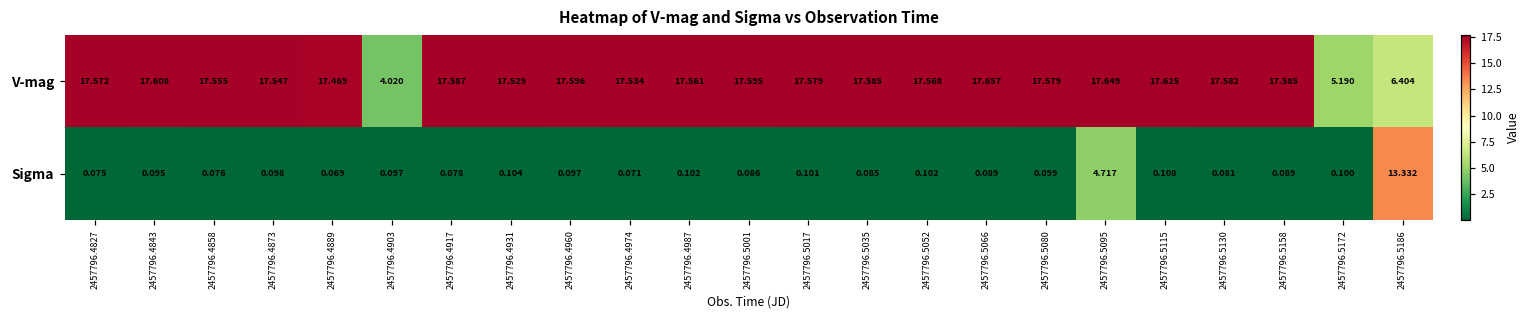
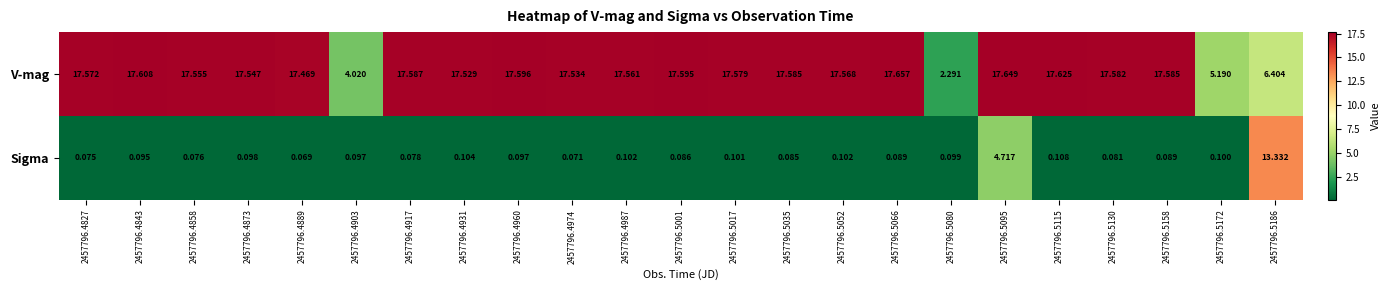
  {
    "V-mag": {
      "2457796.4827": 17.572,
      "2457796.4843": 17.608,
      "2457796.4858": 17.555,
      "2457796.4873": 17.547,
      "2457796.4889": 17.469,
      "2457796.4903": 4.020,
      "2457796.4917": 17.587,
      "2457796.4931": 17.529,
      "2457796.4960": 17.596,
      "2457796.4974": 17.534,
      "2457796.4987": 17.561,
      "2457796.5001": 17.595,
      "2457796.5017": 17.579,
      "2457796.5035": 17.585,
      "2457796.5052": 17.568,
      "2457796.5066": 17.657,
-     "2457796.5080": 17.579,
+     "2457796.5080": 2.291,
      "2457796.5095": 17.649,
      "2457796.5115": 17.625,
      "2457796.5130": 17.582,
      "2457796.5158": 17.585,
      "2457796.5172": 5.190,
      "2457796.5186": 6.404
    },
    "Sigma": {
      "2457796.4827": 0.075,
      "2457796.4843": 0.095,
      "2457796.4858": 0.076,
      "2457796.4873": 0.098,
      "2457796.4889": 0.069,
      "2457796.4903": 0.097,
      "2457796.4917": 0.078,
      "2457796.4931": 0.104,
      "2457796.4960": 0.097,
      "2457796.4974": 0.071,
      "2457796.4987": 0.102,
      "2457796.5001": 0.086,
      "2457796.5017": 0.101,
      "2457796.5035": 0.085,
      "2457796.5052": 0.102,
      "2457796.5066": 0.089,
      "2457796.5080": 0.099,
      "2457796.5095": 4.717,
      "2457796.5115": 0.108,
      "2457796.5130": 0.081,
      "2457796.5158": 0.089,
      "2457796.5172": 0.100,
      "2457796.5186": 13.332
    }
  }
